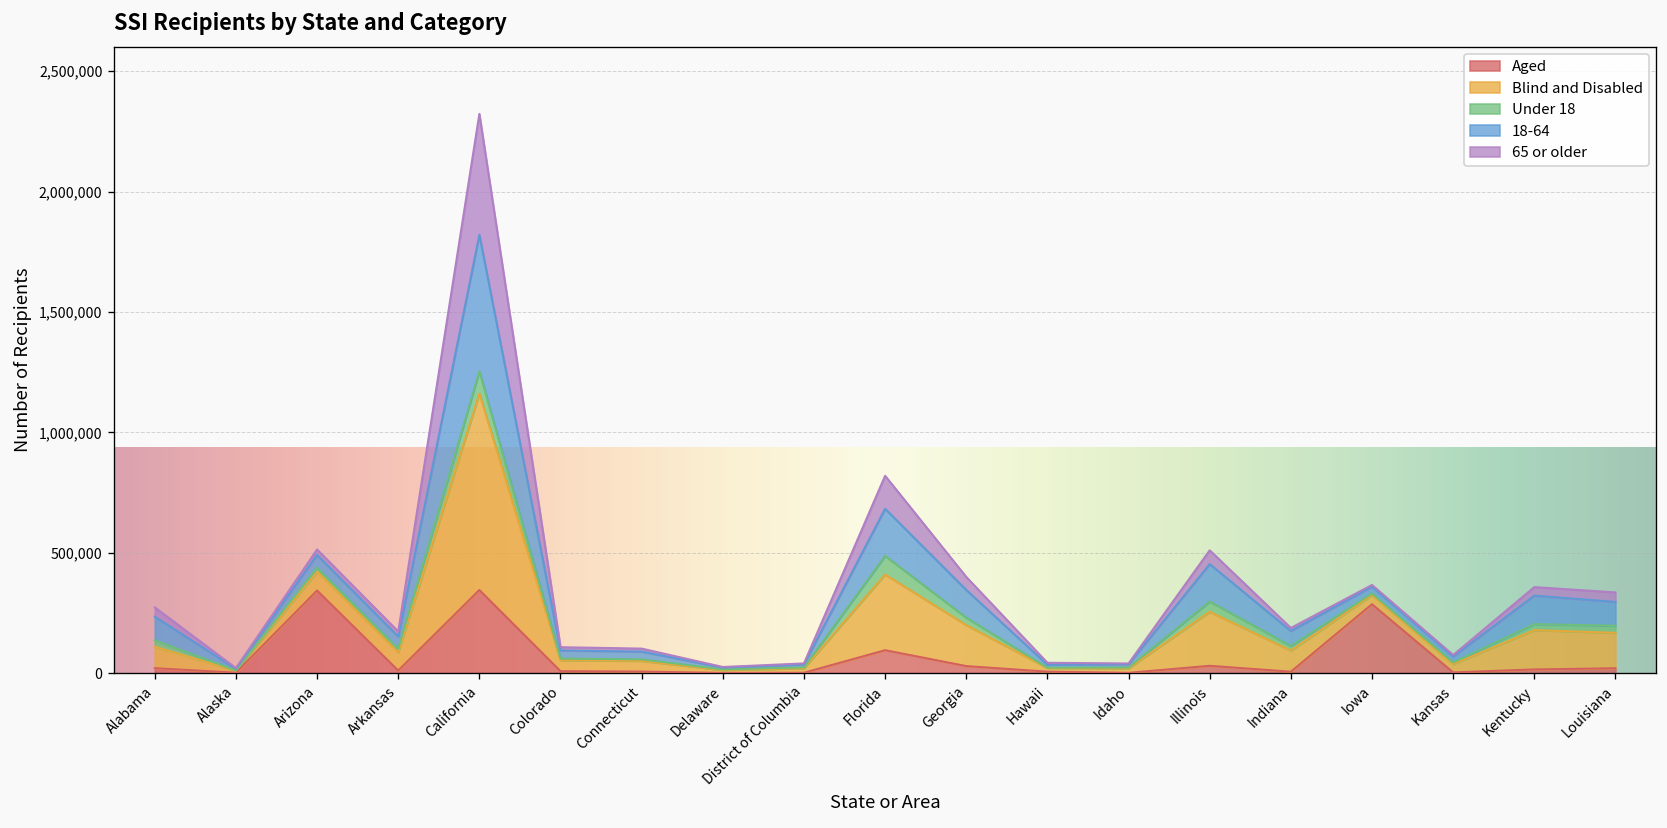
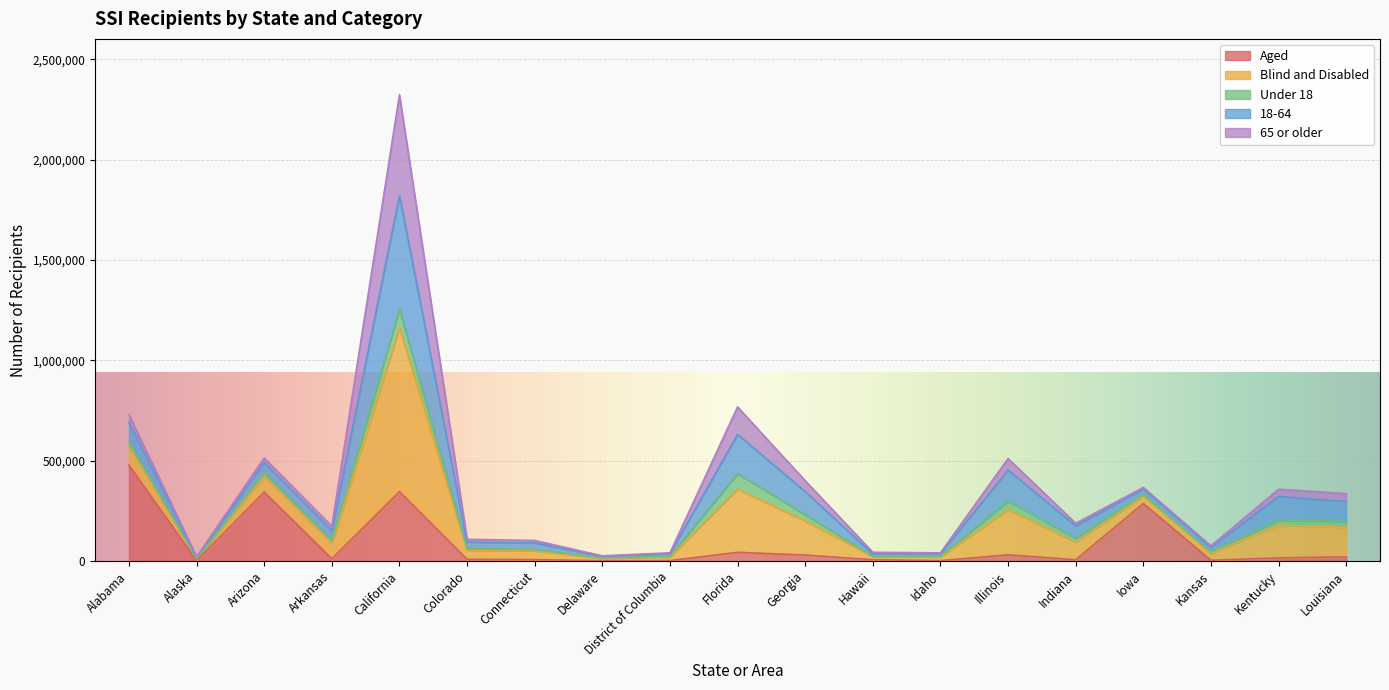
  {
    "Aged": {
-     "Alabama": "20,000",
+     "Alabama": "480,000",
      "Arizona": "340,000",
      "Arkansas": "10,000",
      "California": "350,000",
      "Colorado": "10,000",
      "Connecticut": "10,000",
      "District of Columbia": "0",
-     "Florida": "100,000",
+     "Florida": "40,000",
      "Georgia": "30,000",
      "Hawaii": "10,000",
      "Idaho": "0",
      "Illinois": "30,000",
      "Indiana": "10,000",
      "Iowa": "290,000",
      "Kansas": "0",
      "Kentucky": "20,000",
      "Louisiana": "20,000"
    },
    "Blind and Disabled": {
      "Alabama": "90,000",
      "Arizona": "80,000",
      "Arkansas": "80,000",
      "California": "820,000",
      "Florida": "310,000",
      "Georgia": "170,000",
      "Illinois": "220,000",
      "Indiana": "90,000",
      "Kentucky": "160,000",
      "Louisiana": "150,000"
    },
    "Under 18": {
      "Alabama": "30,000",
      "Arizona": "20,000",
      "Arkansas": "20,000",
      "California": "90,000",
      "Florida": "80,000",
      "Georgia": "30,000",
      "Illinois": "40,000",
      "Indiana": "20,000",
      "Kentucky": "30,000",
      "Louisiana": "30,000"
    },
    "18-64": {
      "Alabama": "100,000",
      "Arizona": "50,000",
      "Arkansas": "50,000",
      "California": "570,000",
      "Colorado": "30,000",
      "Florida": "200,000",
      "Georgia": "120,000",
      "Illinois": "160,000",
      "Kentucky": "120,000",
      "Louisiana": "100,000"
    },
    "65 or older": {
      "Alabama": "40,000",
      "Arizona": "20,000",
      "Arkansas": "20,000",
      "California": "500,000",
      "Colorado": "10,000",
      "Florida": "140,000",
      "Georgia": "50,000",
      "Illinois": "60,000",
      "Kentucky": "40,000",
      "Louisiana": "40,000"
    }
  }
